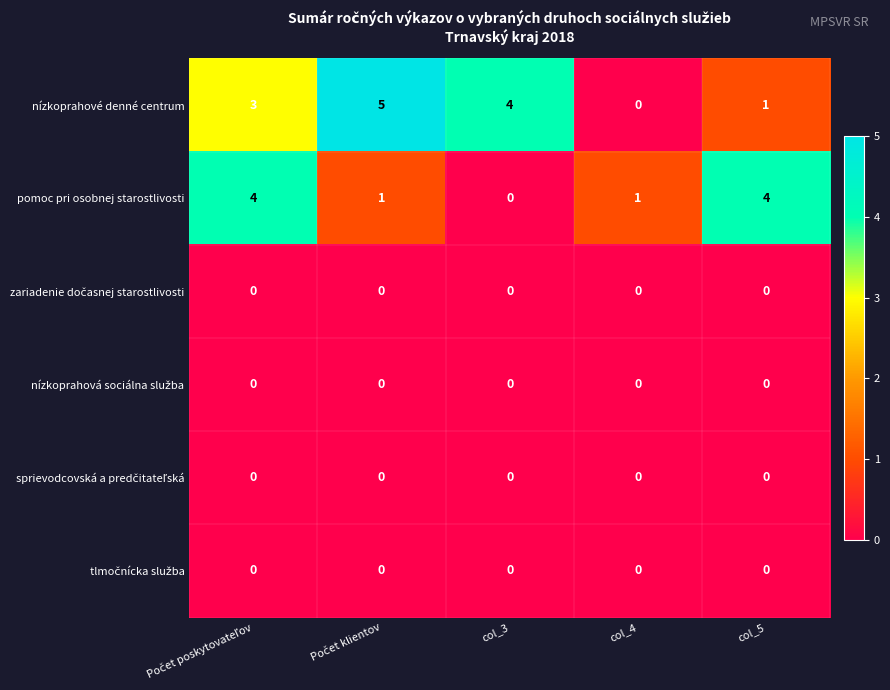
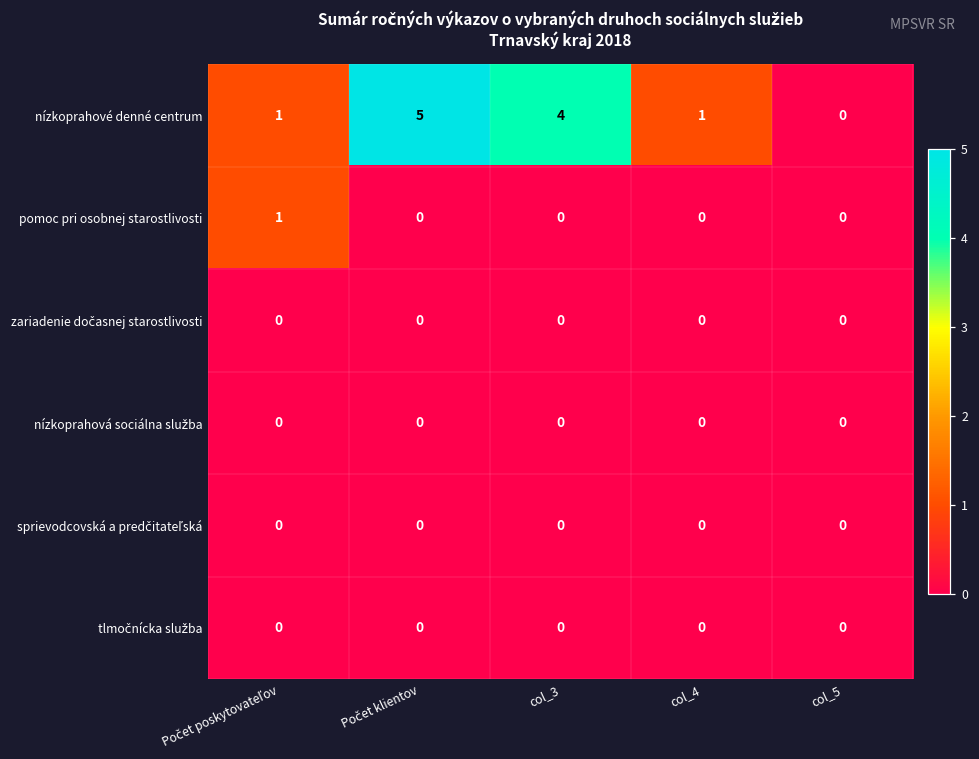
  {
    "nízkoprahové denné centrum": {
-     "Počet poskytovateľov": 3,
+     "Počet poskytovateľov": 1,
      "Počet klientov": 5,
      "col_3": 4,
-     "col_4": 0,
-     "col_5": 1
+     "col_4": 1,
+     "col_5": 0
    },
    "pomoc pri osobnej starostlivosti": {
-     "Počet poskytovateľov": 4,
-     "Počet klientov": 1,
+     "Počet poskytovateľov": 1,
+     "Počet klientov": 0,
      "col_3": 0,
-     "col_4": 1,
-     "col_5": 4
+     "col_4": 0,
+     "col_5": 0
    },
    "zariadenie dočasnej starostlivosti": {
      "Počet poskytovateľov": 0,
      "Počet klientov": 0,
      "col_3": 0,
      "col_4": 0,
      "col_5": 0
    },
    "nízkoprahová sociálna služba": {
      "Počet poskytovateľov": 0,
      "Počet klientov": 0,
      "col_3": 0,
      "col_4": 0,
      "col_5": 0
    },
    "sprievodcovská a predčitateľská": {
      "Počet poskytovateľov": 0,
      "Počet klientov": 0,
      "col_3": 0,
      "col_4": 0,
      "col_5": 0
    },
    "tlmočnícka služba": {
      "Počet poskytovateľov": 0,
      "Počet klientov": 0,
      "col_3": 0,
      "col_4": 0,
      "col_5": 0
    }
  }
